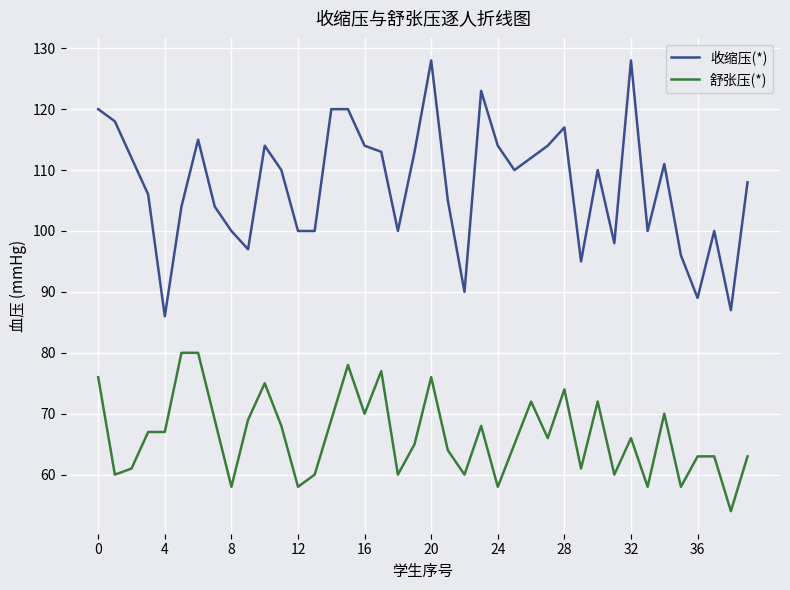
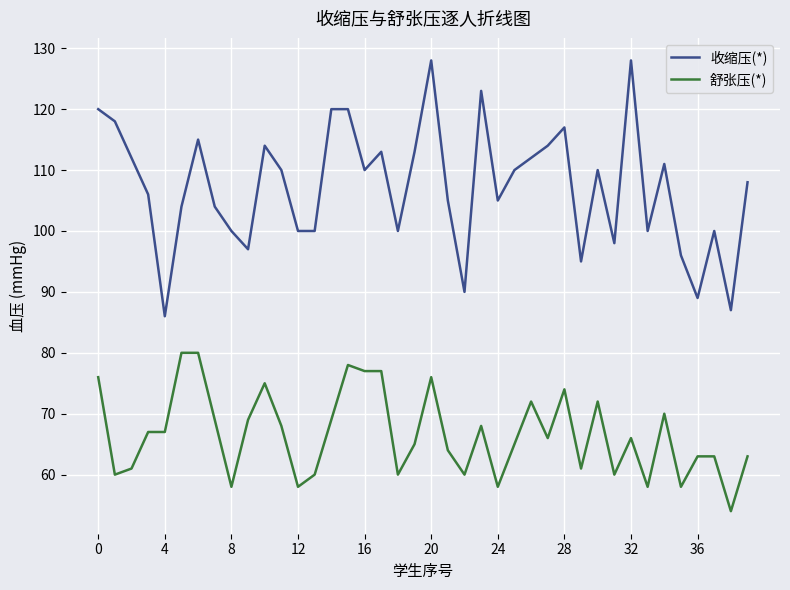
  {
    "收缩压(*)": {
      "0": 120,
      "4": 86,
      "8": 100,
      "12": 100,
-     "16": 114,
+     "16": 110,
      "20": 128,
-     "24": 114,
+     "24": 105,
      "28": 117,
      "32": 128,
      "36": 89
    },
    "舒张压(*)": {
      "0": 76,
      "4": 67,
      "8": 58,
      "12": 58,
-     "16": 70,
+     "16": 77,
      "20": 76,
      "24": 58,
      "28": 74,
      "32": 66,
      "36": 63
    }
  }
